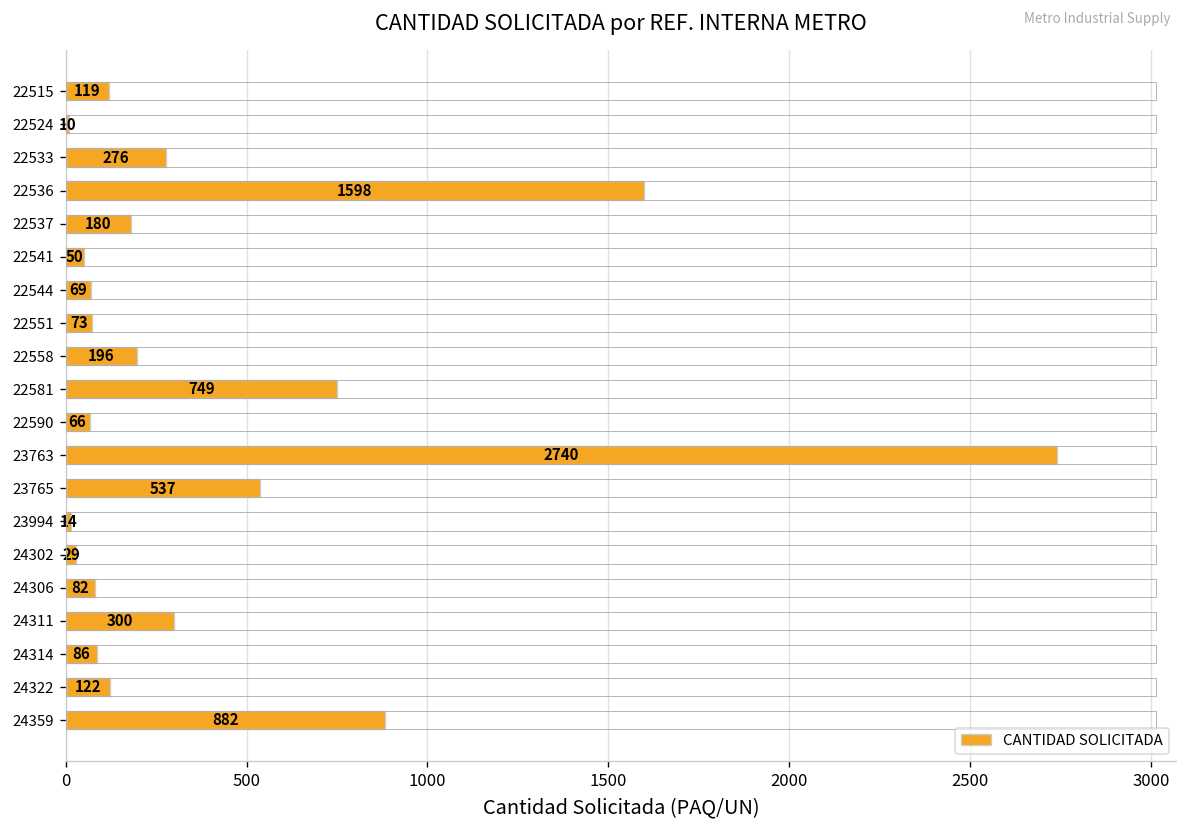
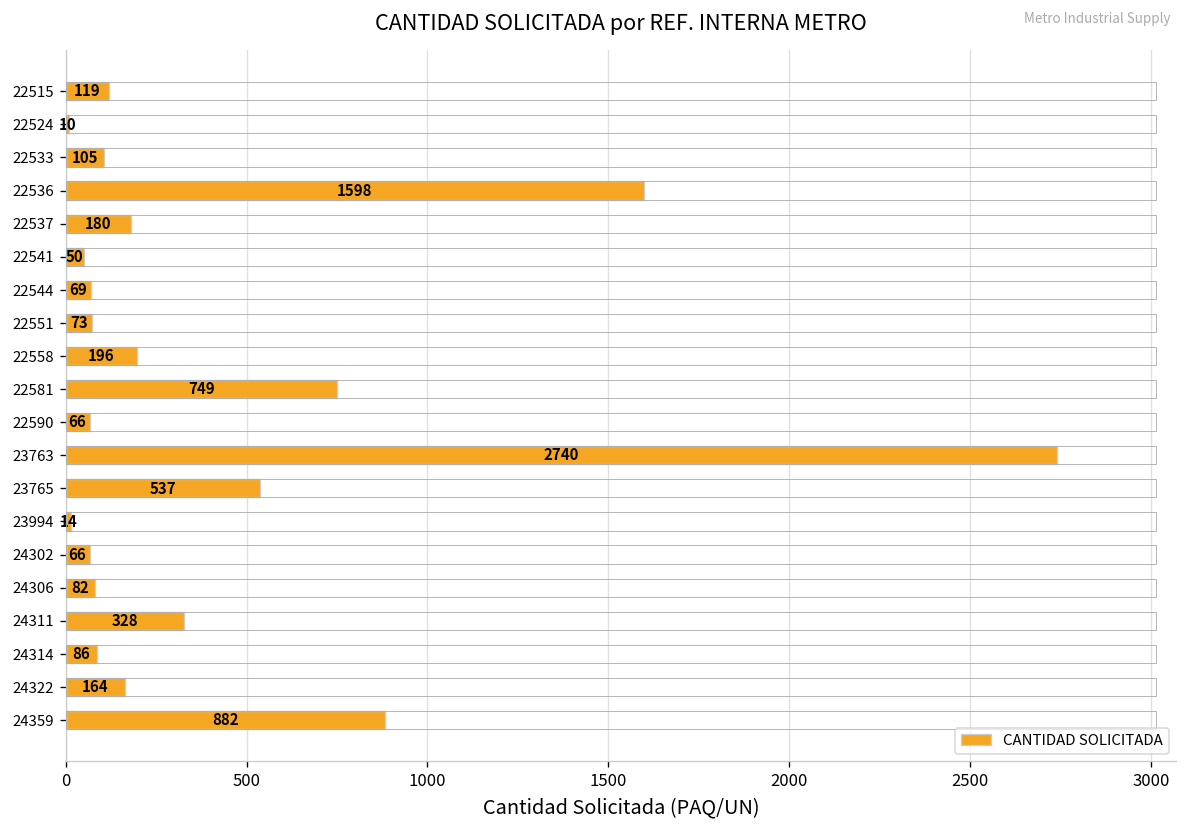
  {
    "22515": 119,
    "22524": 10,
-   "22533": 276,
+   "22533": 105,
    "22536": 1598,
    "22537": 180,
    "22541": 50,
    "22544": 69,
    "22551": 73,
    "22558": 196,
    "22581": 749,
    "22590": 66,
    "23763": 2740,
    "23765": 537,
    "23994": 14,
-   "24302": 29,
+   "24302": 66,
    "24306": 82,
-   "24311": 300,
+   "24311": 328,
    "24314": 86,
-   "24322": 122,
+   "24322": 164,
    "24359": 882
  }
